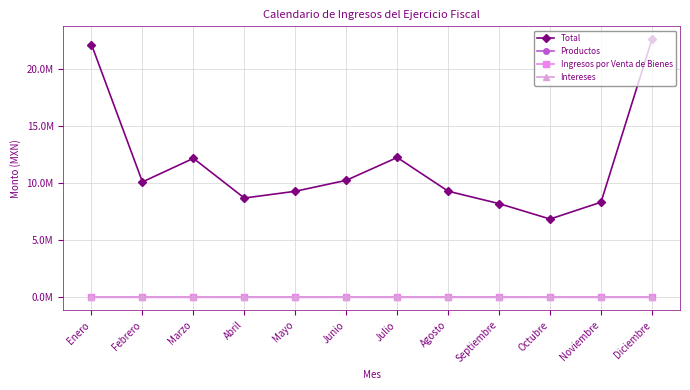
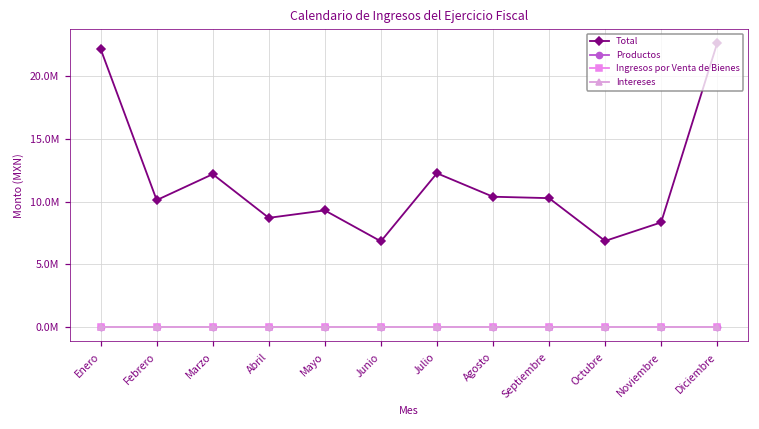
  {
    "Total": {
      "Enero": 22200000,
      "Febrero": 10100000,
      "Marzo": 12200000,
      "Abril": 8700000,
      "Mayo": 9300000,
-     "Junio": 10300000,
+     "Junio": 6800000,
      "Julio": 12300000,
-     "Agosto": 9300000,
-     "Septiembre": 8200000,
+     "Agosto": 10400000,
+     "Septiembre": 10300000,
      "Octubre": 6900000,
      "Noviembre": 8400000
    },
    "Intereses": {
      "Enero": 0,
      "Febrero": 0,
      "Marzo": 0,
      "Abril": 0,
      "Mayo": 0,
      "Junio": 0,
      "Julio": 0,
      "Agosto": 0,
      "Septiembre": 0,
      "Octubre": 0,
      "Noviembre": 0,
      "Diciembre": 0
    }
  }
